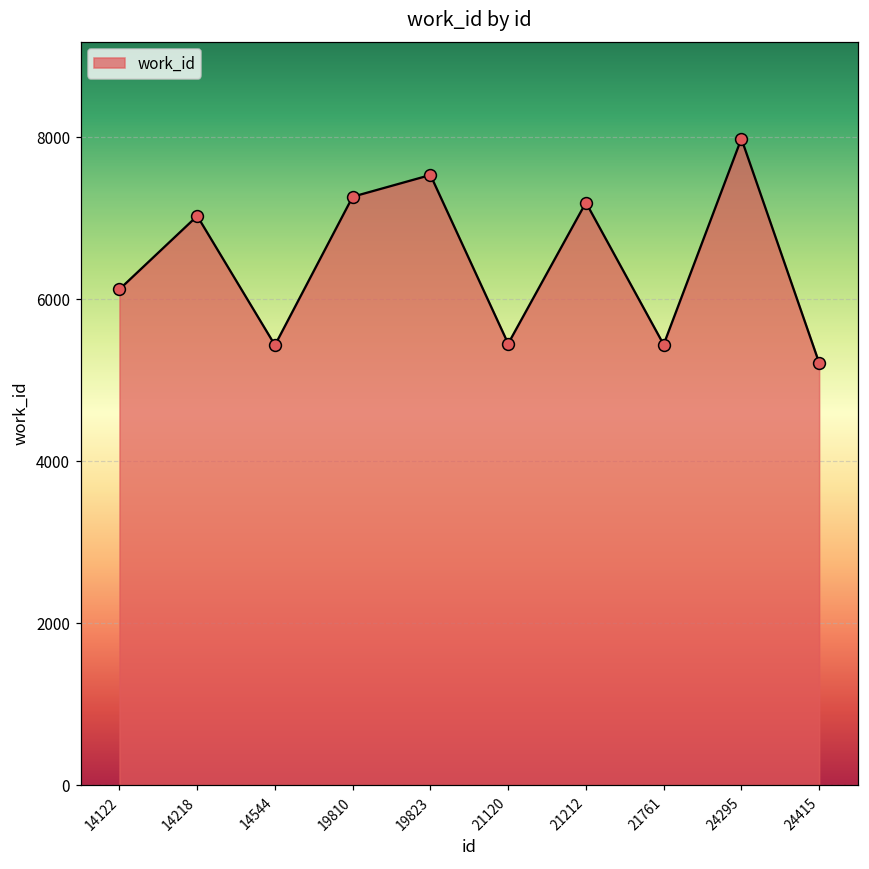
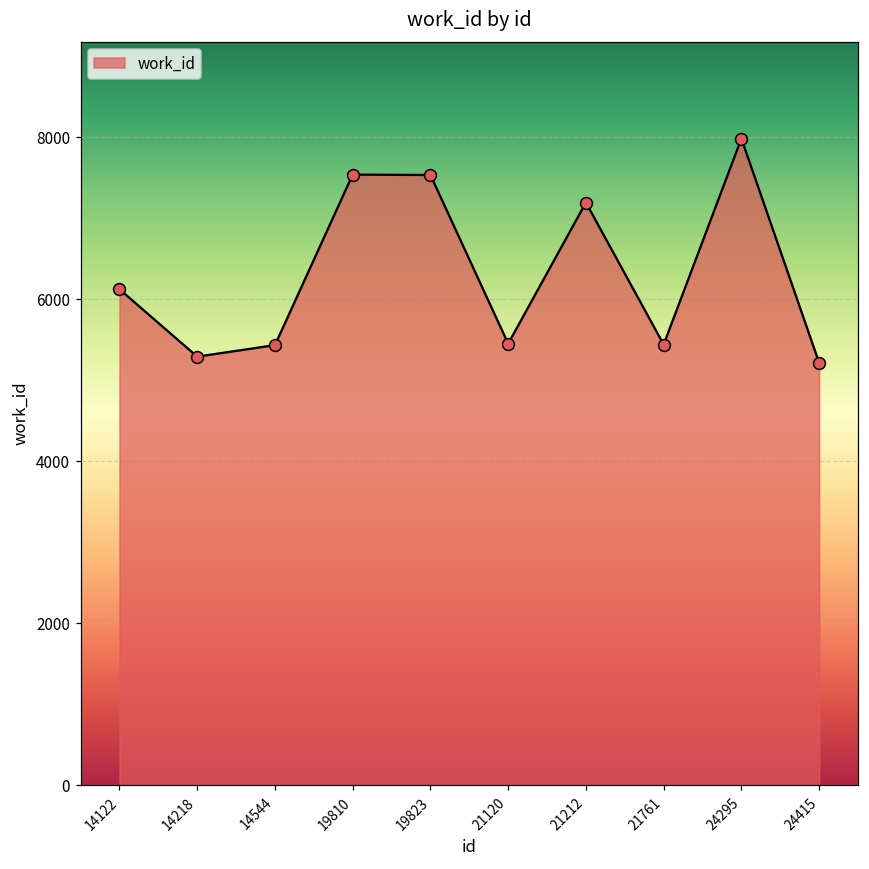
  {
    "14122": 6100,
-   "14218": 7000,
+   "14218": 5300,
    "14544": 5400,
-   "19810": 7300,
+   "19810": 7500,
    "19823": 7500,
    "21120": 5500,
    "21212": 7200,
    "21761": 5400,
    "24295": 8000,
    "24415": 5200
  }
